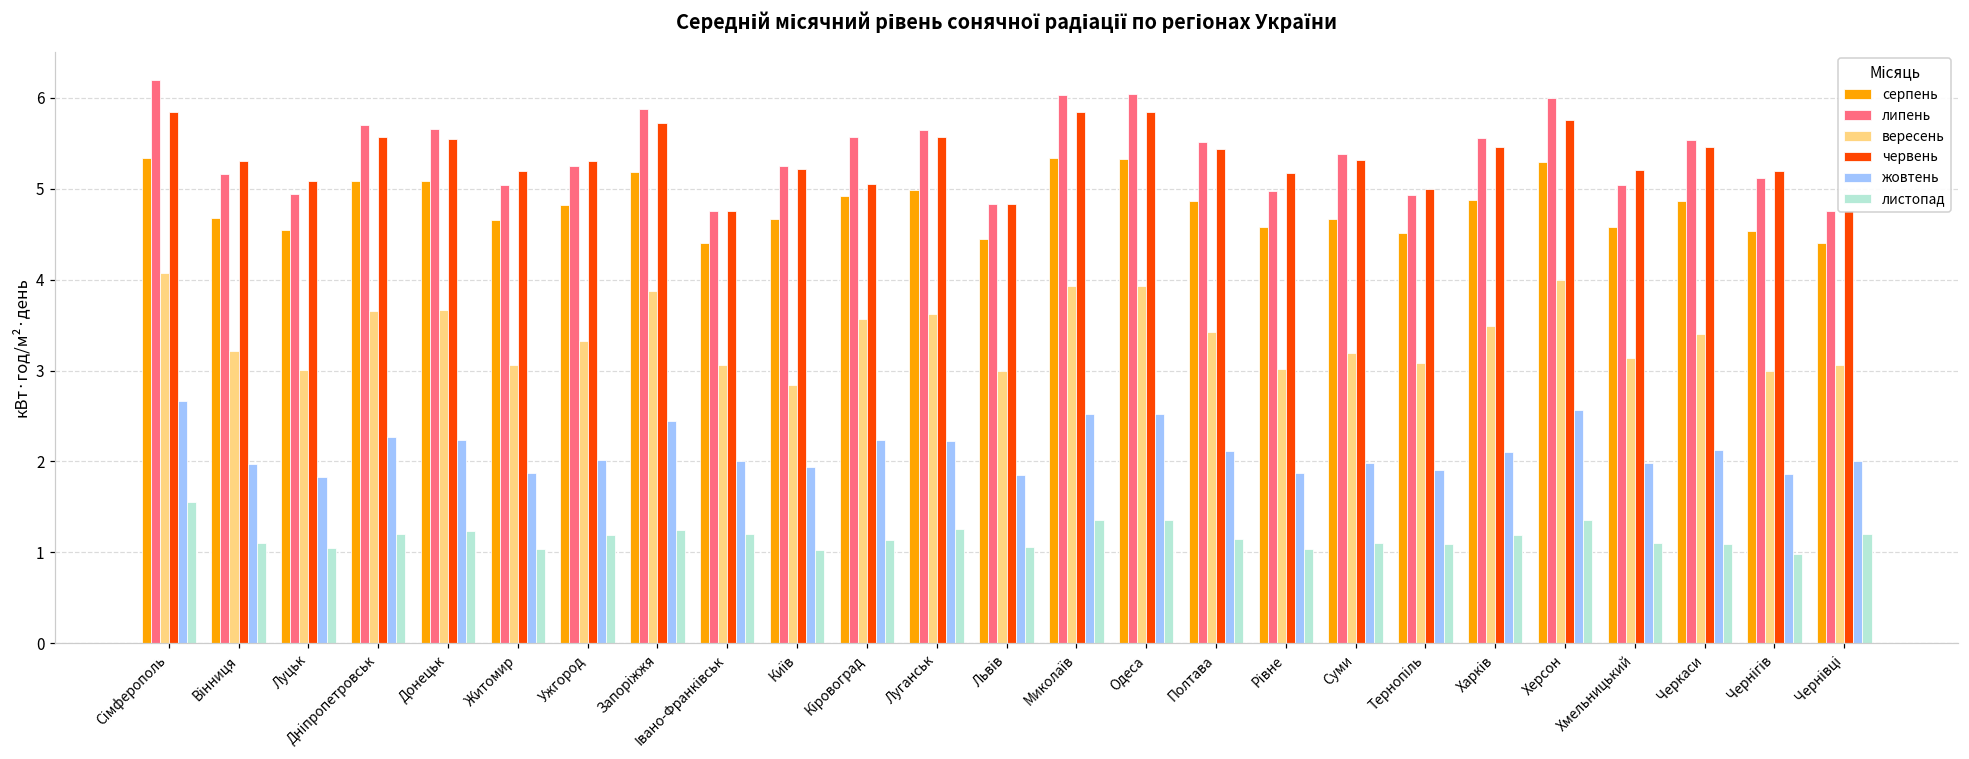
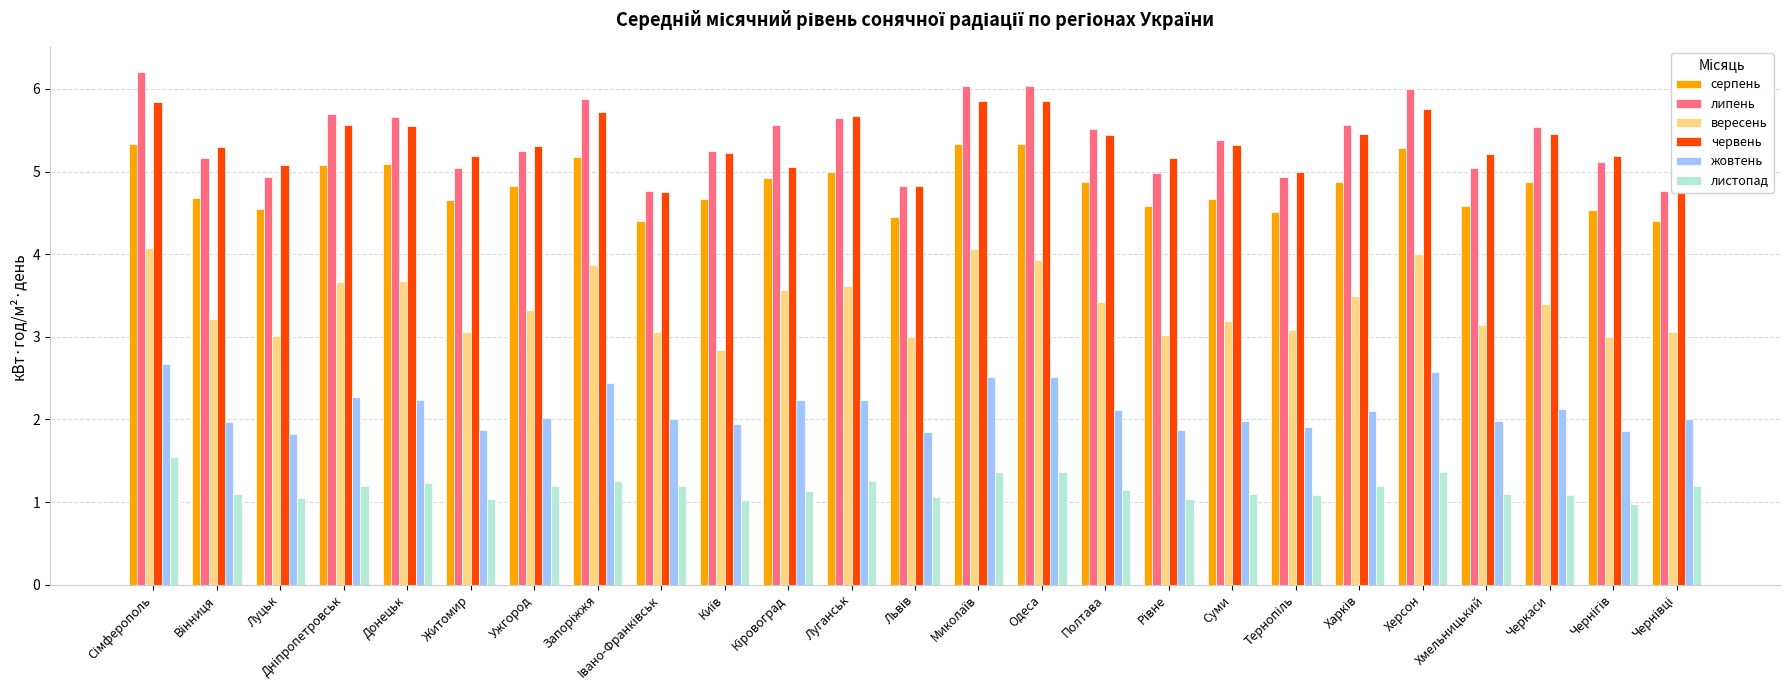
  {
    "серпень": {
      "Сімферополь": 5.3,
      "Вінниця": 4.7,
      "Луцьк": 4.6,
      "Дніпропетровськ": 5.1,
      "Донецьк": 5.1,
      "Житомир": 4.7,
      "Ужгород": 4.8,
      "Запоріжжя": 5.2,
      "Івано-Франківськ": 4.4,
      "Київ": 4.7,
      "Кіровоград": 4.9,
      "Луганськ": 5.0,
      "Львів": 4.5,
      "Миколаїв": 5.3,
      "Одеса": 5.3,
      "Полтава": 4.9,
      "Рівне": 4.6,
      "Суми": 4.7,
      "Тернопіль": 4.5,
      "Харків": 4.9,
      "Херсон": 5.3,
      "Хмельницький": 4.6,
      "Черкаси": 4.9,
      "Чернігів": 4.5,
      "Чернівці": 4.4
    },
    "липень": {
      "Сімферополь": 6.2,
      "Вінниця": 5.2,
      "Луцьк": 4.9,
      "Дніпропетровськ": 5.7,
      "Донецьк": 5.7,
      "Житомир": 5.0,
      "Ужгород": 5.3,
      "Запоріжжя": 5.9,
      "Івано-Франківськ": 4.8,
      "Київ": 5.3,
      "Кіровоград": 5.6,
      "Луганськ": 5.7,
      "Львів": 4.8,
      "Миколаїв": 6.0,
      "Одеса": 6.0,
      "Полтава": 5.5,
      "Рівне": 5.0,
      "Суми": 5.4,
      "Тернопіль": 4.9,
      "Харків": 5.6,
      "Херсон": 6.0,
      "Хмельницький": 5.0,
      "Черкаси": 5.5,
      "Чернігів": 5.1,
      "Чернівці": 4.8
    },
    "вересень": {
      "Сімферополь": 4.1,
      "Вінниця": 3.2,
      "Луцьк": 3.0,
      "Дніпропетровськ": 3.7,
      "Донецьк": 3.7,
      "Житомир": 3.1,
      "Ужгород": 3.3,
      "Запоріжжя": 3.9,
      "Івано-Франківськ": 3.1,
      "Київ": 2.8,
      "Кіровоград": 3.6,
      "Луганськ": 3.6,
      "Львів": 3.0,
-     "Миколаїв": 3.9,
+     "Миколаїв": 4.1,
      "Одеса": 3.9,
      "Полтава": 3.4,
      "Рівне": 3.0,
      "Суми": 3.2,
      "Тернопіль": 3.1,
      "Харків": 3.5,
      "Херсон": 4.0,
      "Хмельницький": 3.1,
      "Черкаси": 3.4,
      "Чернігів": 3.0,
      "Чернівці": 3.1
    },
    "червень": {
      "Сімферополь": 5.8,
      "Вінниця": 5.3,
      "Луцьк": 5.1,
      "Дніпропетровськ": 5.6,
      "Донецьк": 5.6,
      "Житомир": 5.2,
      "Ужгород": 5.3,
      "Запоріжжя": 5.7,
      "Івано-Франківськ": 4.8,
      "Київ": 5.2,
      "Кіровоград": 5.1,
-     "Луганськ": 5.6,
+     "Луганськ": 5.7,
      "Львів": 4.8,
      "Миколаїв": 5.9,
      "Одеса": 5.9,
      "Полтава": 5.4,
      "Рівне": 5.2,
      "Суми": 5.3,
      "Тернопіль": 5.0,
      "Харків": 5.5,
      "Херсон": 5.8,
      "Хмельницький": 5.2,
      "Черкаси": 5.5,
      "Чернігів": 5.2
    }
  }
